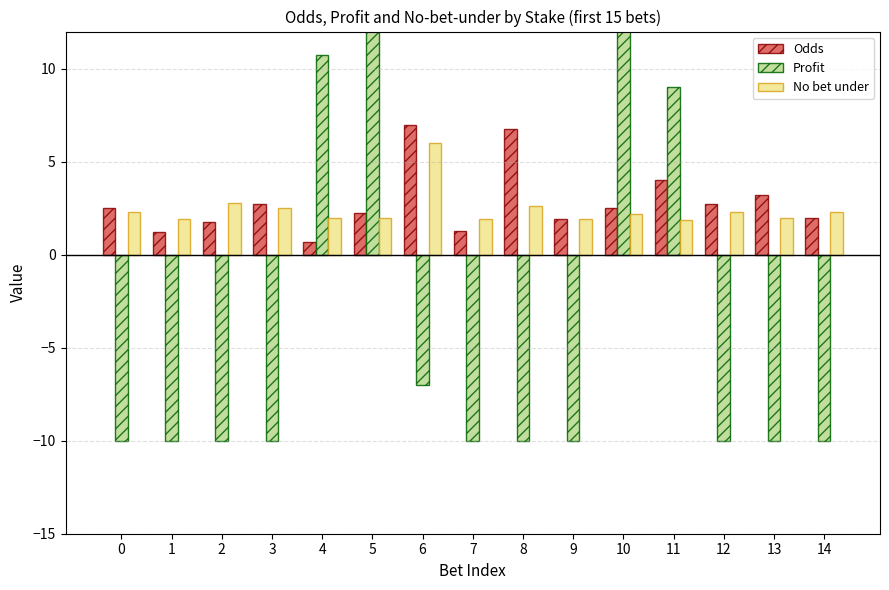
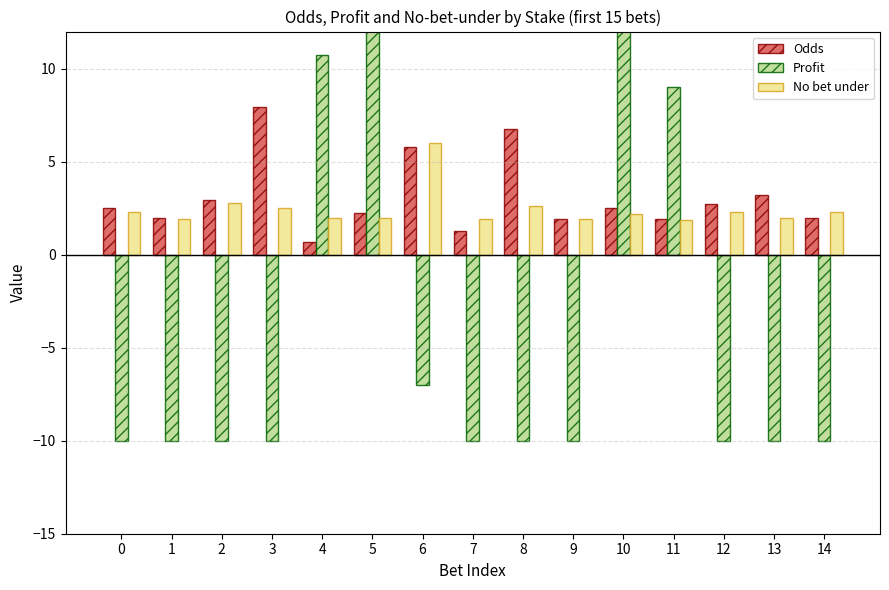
  {
    "Odds": {
      "0": 2.5,
-     "1": 1.2,
-     "2": 1.8,
-     "3": 2.8,
+     "1": 2.0,
+     "2": 3.0,
+     "3": 8.0,
      "4": 0.7,
      "5": 2.3,
-     "6": 7.0,
+     "6": 5.8,
      "7": 1.3,
      "8": 6.7,
      "9": 1.9,
      "10": 2.5,
-     "11": 4.0,
+     "11": 1.9,
      "12": 2.8,
      "13": 3.2,
      "14": 2.0
    }
  }
